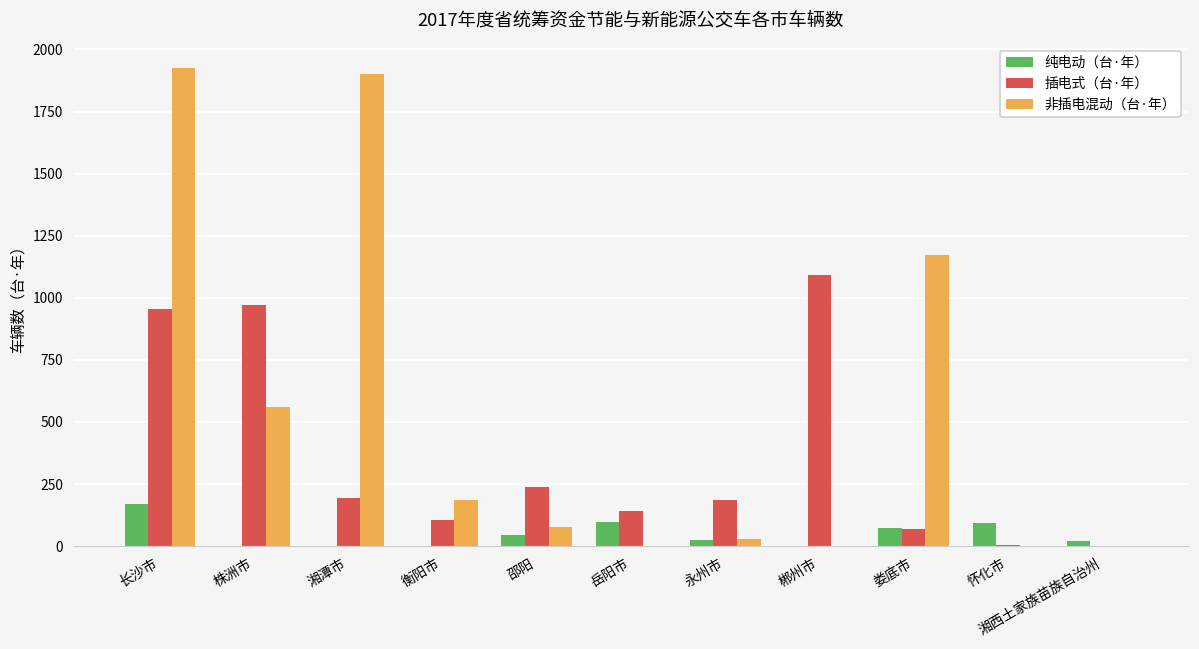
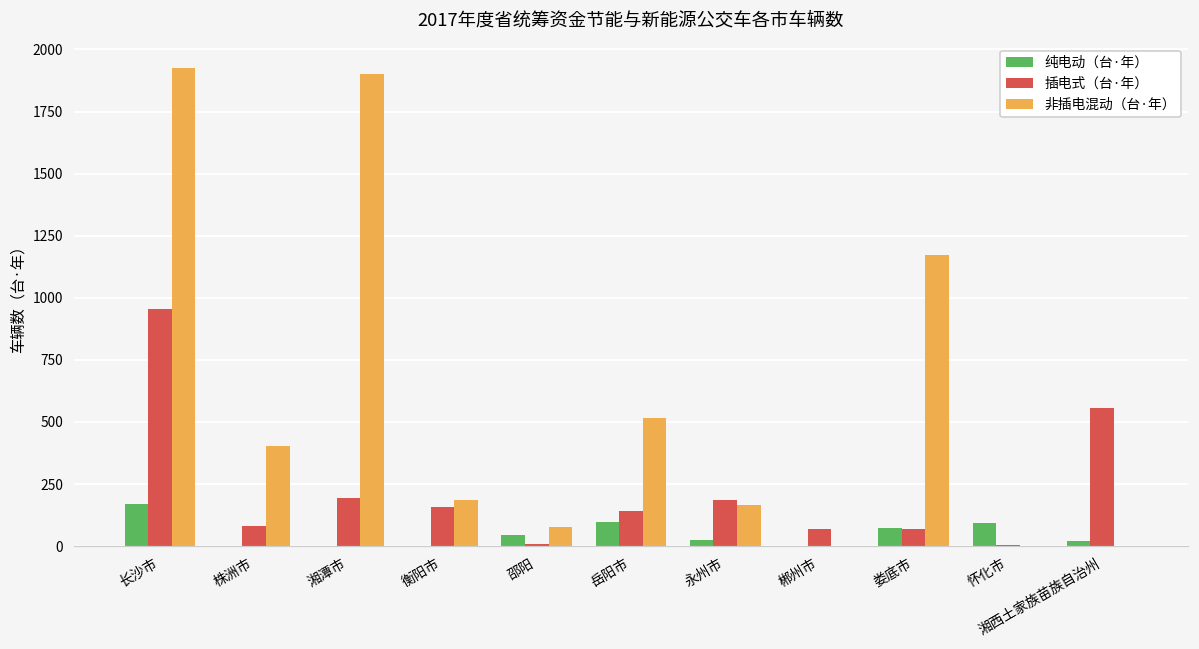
  {
    "纯电动（台·年）": {
      "长沙市": 170,
      "株洲市": 0,
      "湘潭市": 0,
      "衡阳市": 0,
      "邵阳": 50,
      "岳阳市": 100,
      "永州市": 20,
      "郴州市": 0,
      "娄底市": 70,
      "怀化市": 90,
      "湘西土家族苗族自治州": 20
    },
    "插电式（台·年）": {
      "长沙市": 960,
-     "株洲市": 970,
+     "株洲市": 80,
      "湘潭市": 190,
-     "衡阳市": 110,
-     "邵阳": 240,
+     "衡阳市": 160,
+     "邵阳": 10,
      "岳阳市": 140,
      "永州市": 190,
-     "郴州市": 1090,
+     "郴州市": 70,
      "娄底市": 70,
-     "湘西土家族苗族自治州": 0
+     "湘西土家族苗族自治州": 560
    },
    "非插电混动（台·年）": {
      "长沙市": 1930,
-     "株洲市": 560,
+     "株洲市": 400,
      "湘潭市": 1900,
      "衡阳市": 190,
      "邵阳": 80,
-     "岳阳市": 0,
-     "永州市": 30,
+     "岳阳市": 520,
+     "永州市": 170,
      "郴州市": 0,
      "娄底市": 1170,
      "怀化市": 0,
      "湘西土家族苗族自治州": 0
    }
  }
